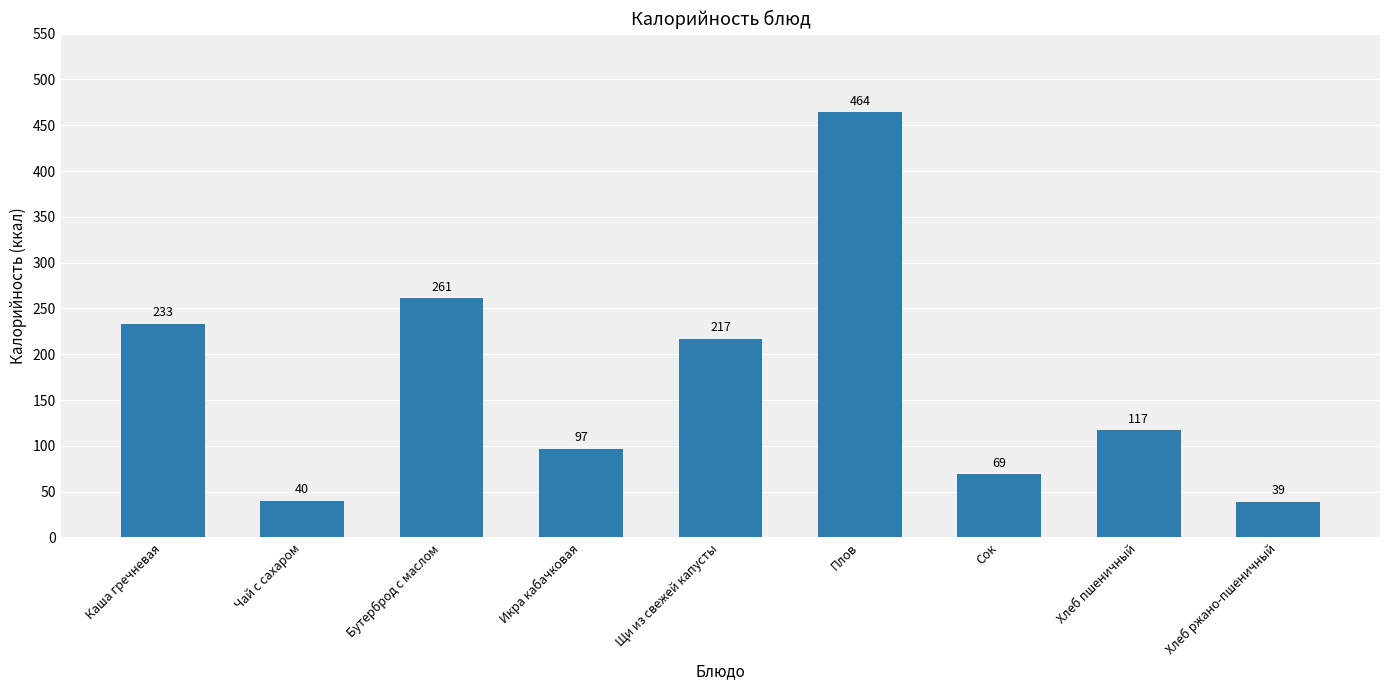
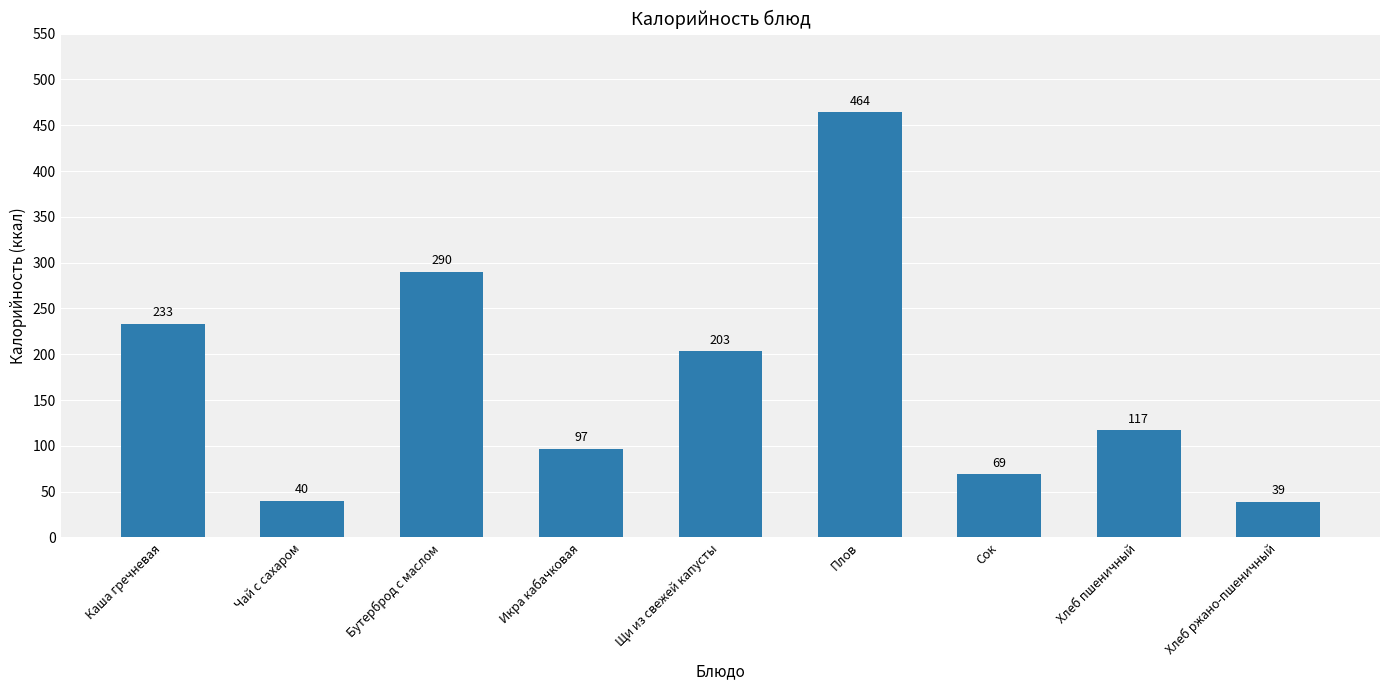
  {
    "Каша гречневая": 233,
    "Чай с сахаром": 40,
-   "Бутерброд с маслом": 261,
+   "Бутерброд с маслом": 290,
    "Икра кабачковая": 97,
-   "Щи из свежей капусты": 217,
+   "Щи из свежей капусты": 203,
    "Плов": 464,
    "Сок": 69,
    "Хлеб пшеничный": 117,
    "Хлеб ржано-пшеничный": 39
  }
